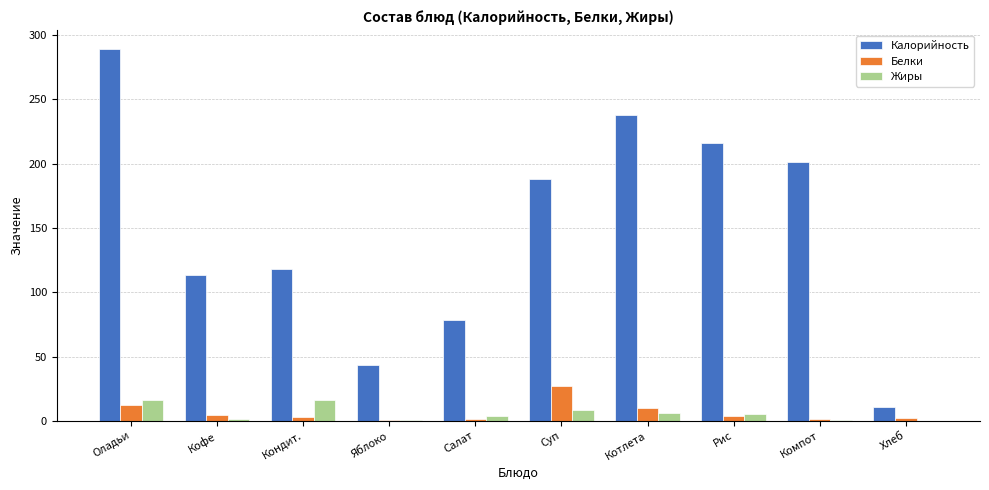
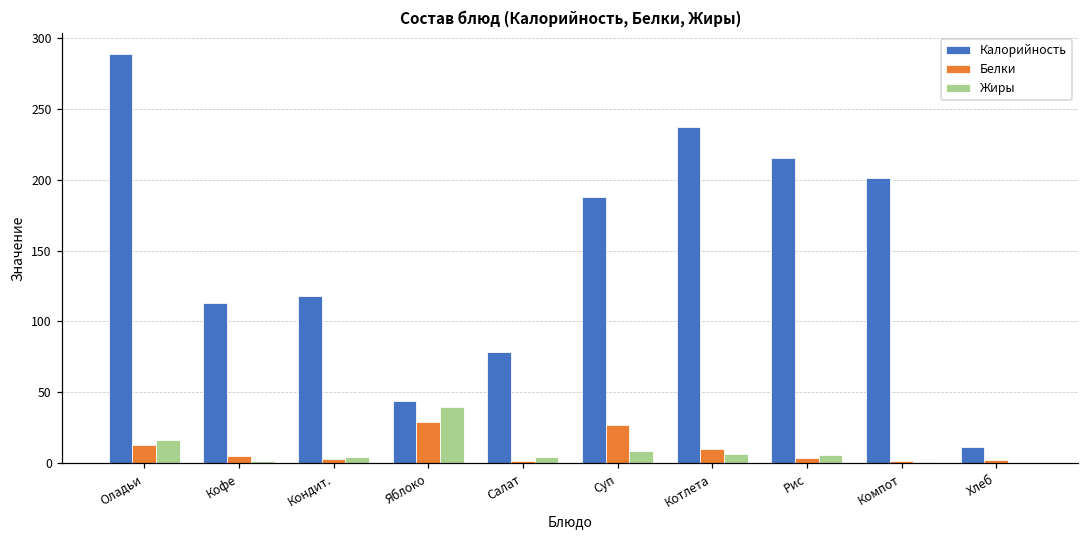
  {
    "Калорийность": {
      "Оладьи": 289,
      "Кофе": 113,
      "Кондит.": 118,
      "Яблоко": 43,
      "Салат": 78,
      "Суп": 188,
      "Котлета": 237,
      "Рис": 216,
      "Компот": 201,
      "Хлеб": 11
    },
    "Белки": {
      "Оладьи": 13,
      "Кофе": 5,
      "Кондит.": 3,
-     "Яблоко": 0,
+     "Яблоко": 29,
      "Суп": 27,
      "Котлета": 10,
      "Рис": 4,
      "Хлеб": 2
    },
    "Жиры": {
      "Оладьи": 16,
-     "Кондит.": 16,
-     "Яблоко": 0,
+     "Кондит.": 4,
+     "Яблоко": 39,
      "Салат": 4,
      "Суп": 8,
      "Котлета": 6,
      "Рис": 5,
      "Хлеб": 0
    }
  }
